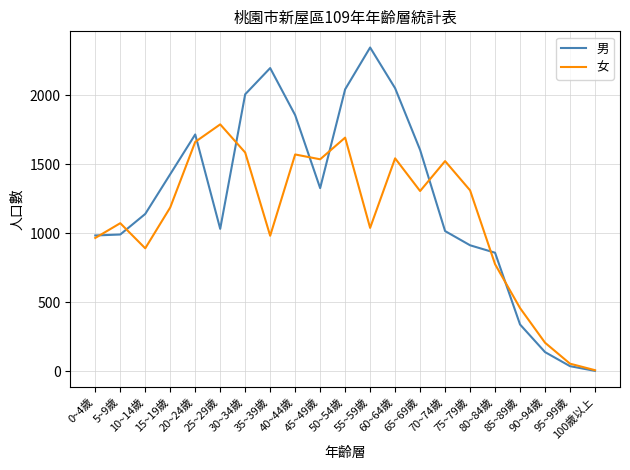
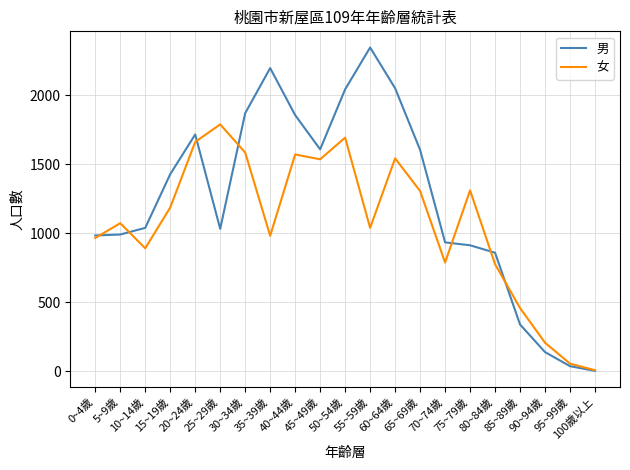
  {
    "男": {
      "5~9歲": 990,
-     "10~14歲": 1140,
+     "10~14歲": 1040,
      "15~19歲": 1430,
      "20~24歲": 1720,
      "25~29歲": 1030,
-     "30~34歲": 2010,
+     "30~34歲": 1870,
      "35~39歲": 2200,
      "40~44歲": 1860,
-     "45~49歲": 1330,
+     "45~49歲": 1610,
      "50~54歲": 2040,
      "55~59歲": 2350,
      "60~64歲": 2050,
      "65~69歲": 1600,
-     "70~74歲": 1020,
+     "70~74歲": 930,
      "75~79歲": 910,
      "80~84歲": 860,
      "85~89歲": 340,
      "90~94歲": 140
    },
    "女": {
      "5~9歲": 1070,
      "10~14歲": 890,
      "15~19歲": 1190,
      "20~24歲": 1660,
      "25~29歲": 1790,
      "30~34歲": 1590,
      "35~39歲": 980,
      "40~44歲": 1570,
      "45~49歲": 1540,
      "50~54歲": 1690,
      "55~59歲": 1040,
      "60~64歲": 1540,
      "65~69歲": 1310,
-     "70~74歲": 1520,
+     "70~74歲": 790,
      "75~79歲": 1310,
      "80~84歲": 780,
      "85~89歲": 460,
      "90~94歲": 210
    }
  }
